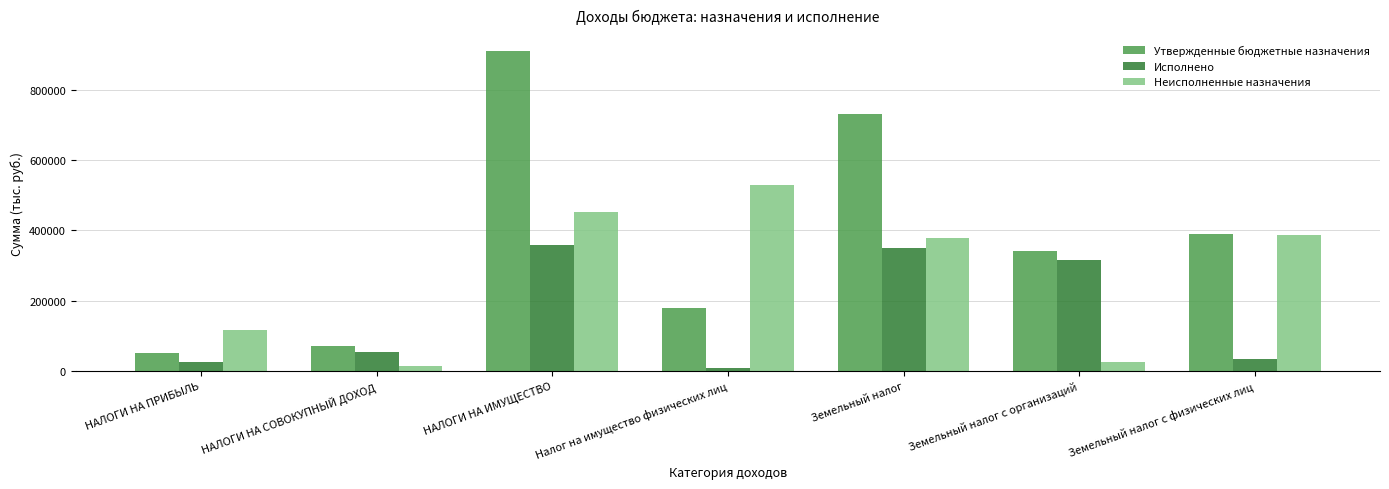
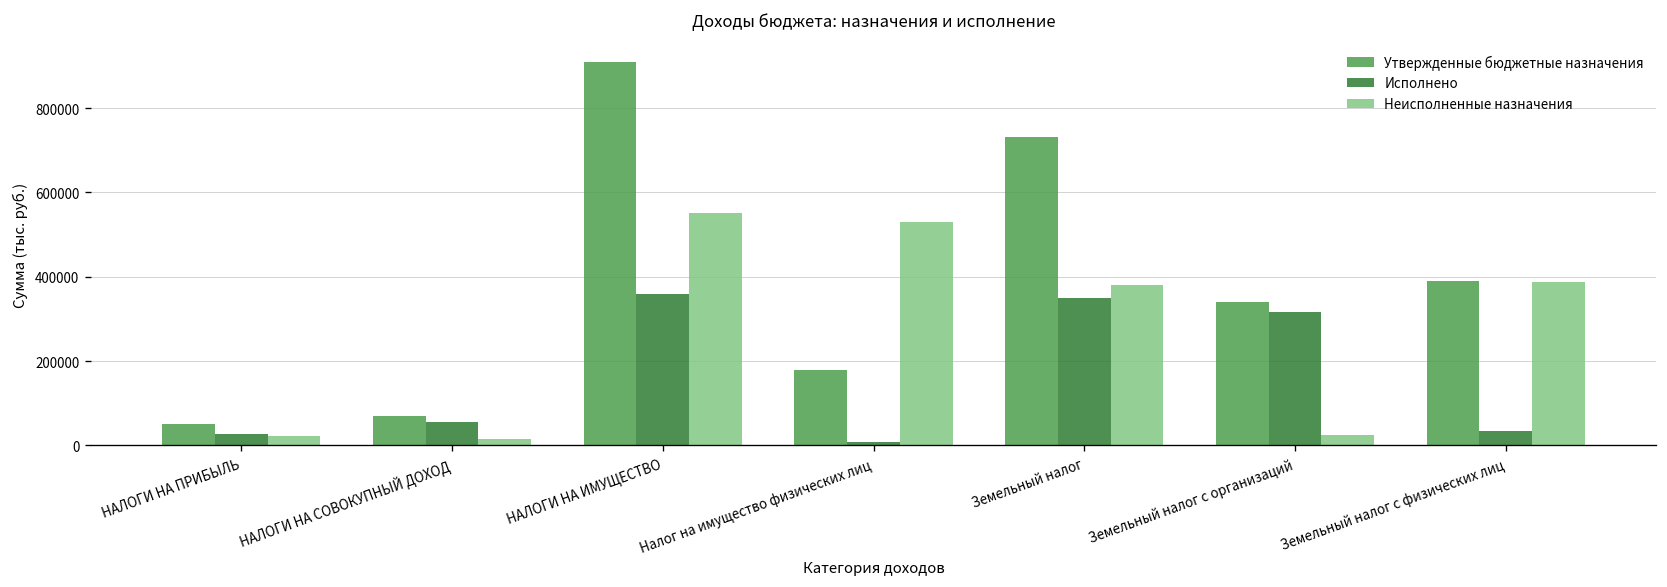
  {
    "Неисполненные назначения": {
-     "НАЛОГИ НА ПРИБЫЛЬ": 120000,
+     "НАЛОГИ НА ПРИБЫЛЬ": 20000,
      "НАЛОГИ НА СОВОКУПНЫЙ ДОХОД": 20000,
-     "НАЛОГИ НА ИМУЩЕСТВО": 450000,
+     "НАЛОГИ НА ИМУЩЕСТВО": 550000,
      "Налог на имущество физических лиц": 530000,
      "Земельный налог": 380000,
      "Земельный налог с организаций": 30000,
      "Земельный налог с физических лиц": 390000
    }
  }
